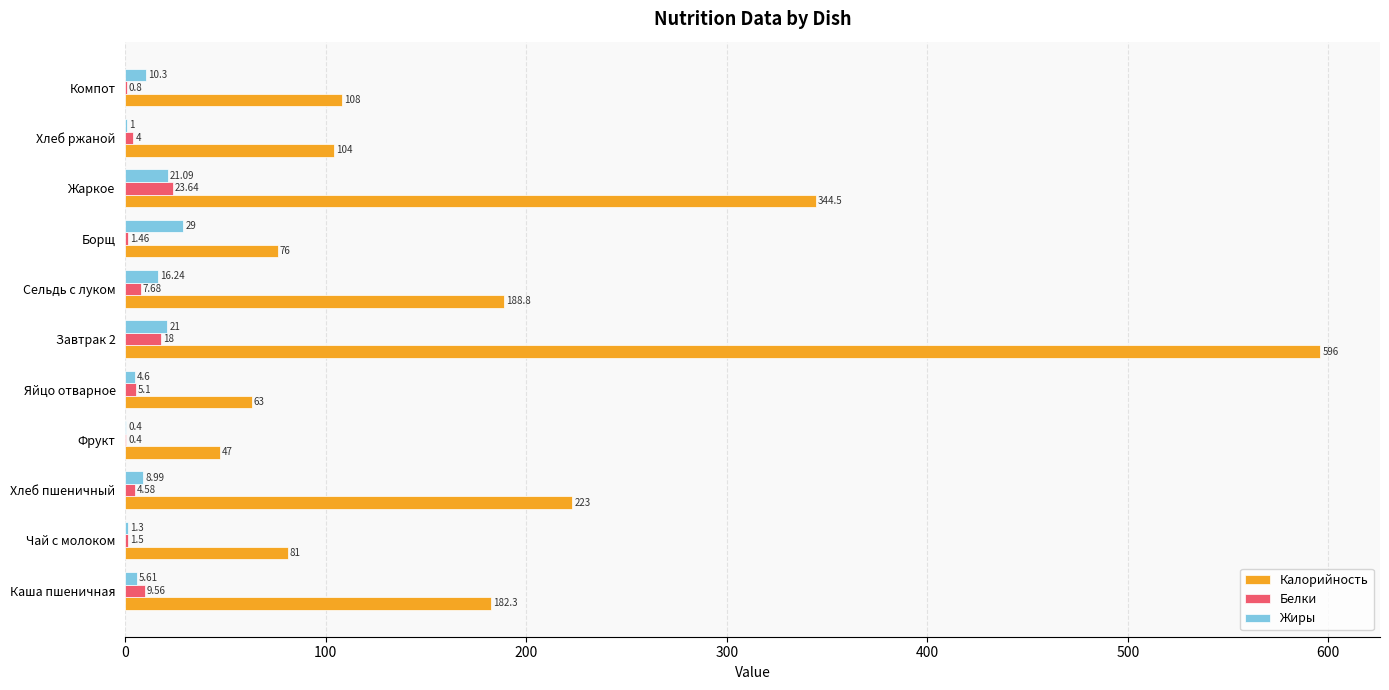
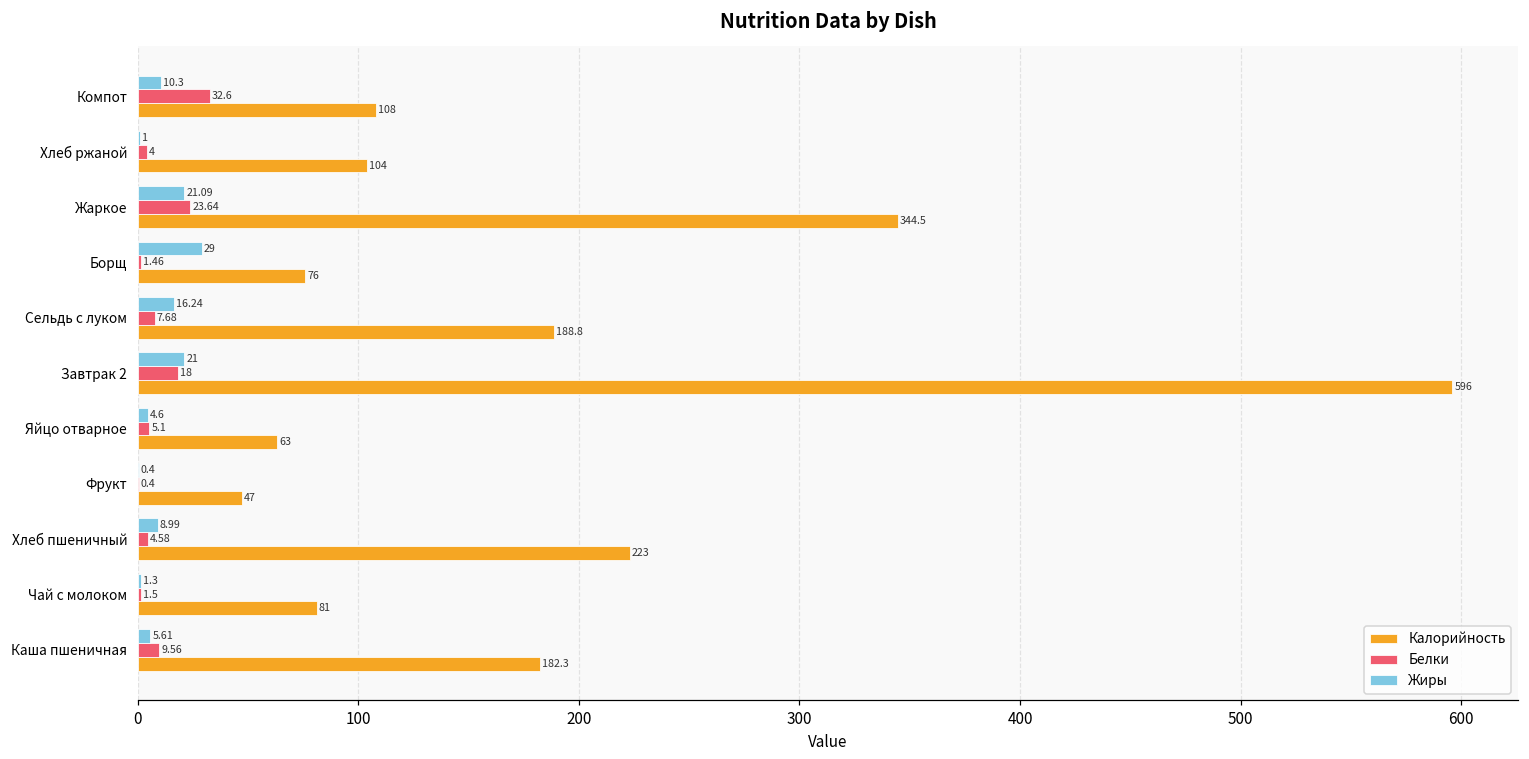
  {
    "Калорийность": {
      "Компот": 108,
      "Хлеб ржаной": 104,
      "Жаркое": 344.5,
      "Борщ": 76,
      "Сельдь с луком": 188.8,
      "Завтрак 2": 596,
      "Яйцо отварное": 63,
      "Фрукт": 47,
      "Хлеб пшеничный": 223,
      "Чай с молоком": 81,
      "Каша пшеничная": 182.3
    },
    "Белки": {
-     "Компот": 0.8,
+     "Компот": 32.6,
      "Хлеб ржаной": 4,
      "Жаркое": 23.64,
      "Борщ": 1.46,
      "Сельдь с луком": 7.68,
      "Завтрак 2": 18,
      "Яйцо отварное": 5.1,
      "Фрукт": 0.4,
      "Хлеб пшеничный": 4.58,
      "Чай с молоком": 1.5,
      "Каша пшеничная": 9.56
    },
    "Жиры": {
      "Компот": 10.3,
      "Хлеб ржаной": 1,
      "Жаркое": 21.09,
      "Борщ": 29,
      "Сельдь с луком": 16.24,
      "Завтрак 2": 21,
      "Яйцо отварное": 4.6,
      "Фрукт": 0.4,
      "Хлеб пшеничный": 8.99,
      "Чай с молоком": 1.3,
      "Каша пшеничная": 5.61
    }
  }
